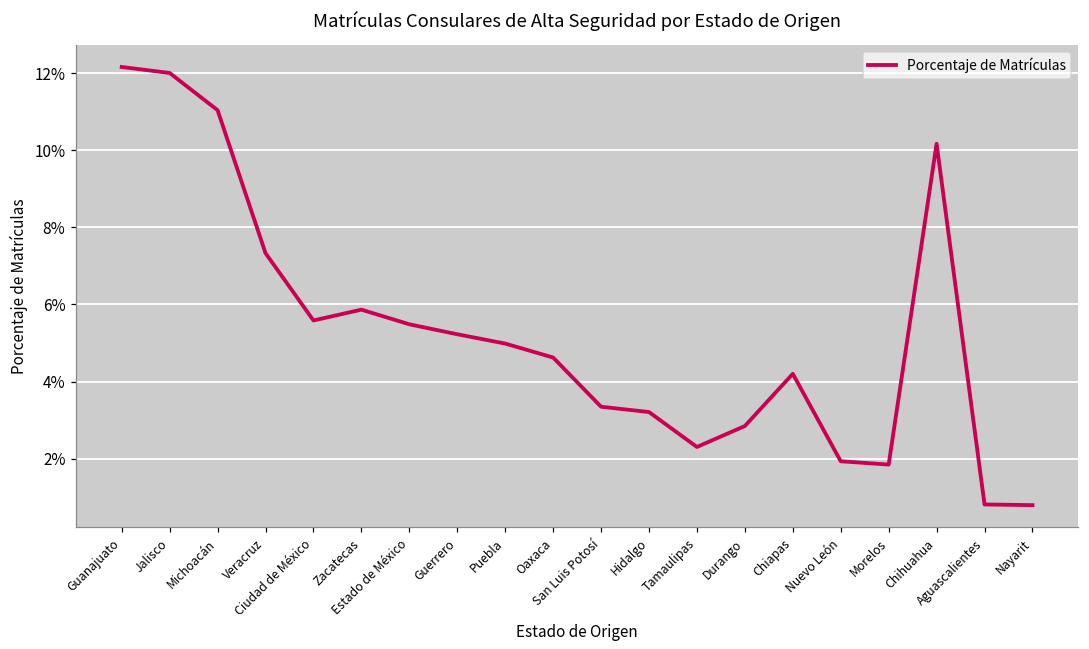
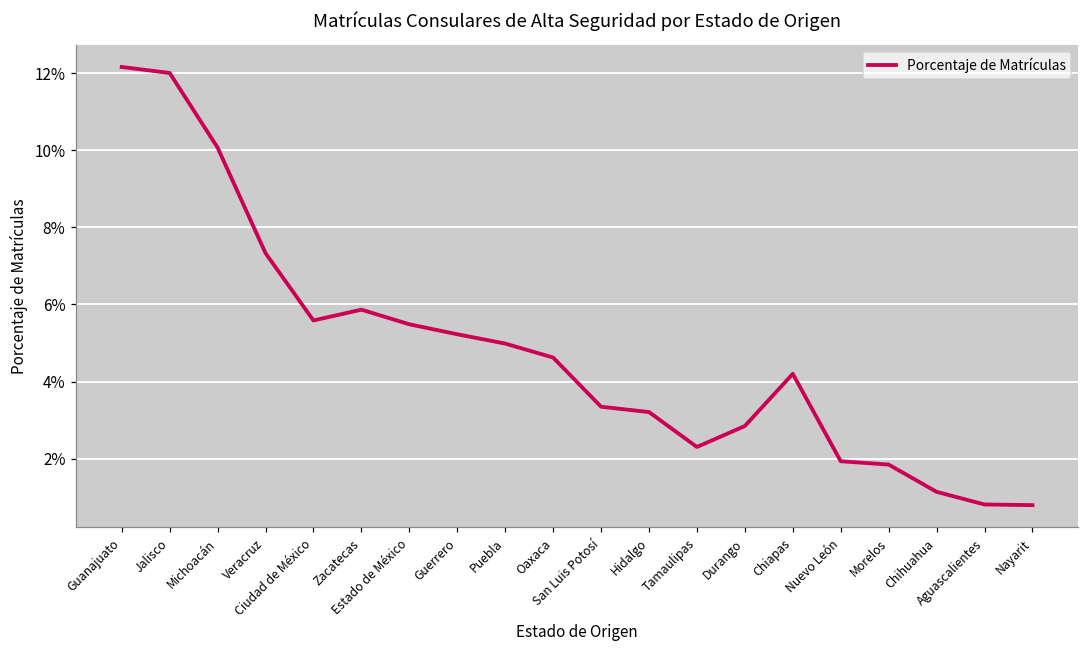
  {
    "Guanajuato": "12.2%",
    "Jalisco": "12.0%",
-   "Michoacán": "11.0%",
+   "Michoacán": "10.1%",
    "Veracruz": "7.3%",
    "Ciudad de México": "5.6%",
    "Zacatecas": "5.9%",
    "Estado de México": "5.5%",
    "Guerrero": "5.2%",
    "Puebla": "5.0%",
    "Oaxaca": "4.6%",
    "San Luis Potosí": "3.3%",
    "Hidalgo": "3.2%",
    "Tamaulipas": "2.3%",
    "Durango": "2.8%",
    "Chiapas": "4.2%",
    "Nuevo León": "1.9%",
    "Morelos": "1.8%",
-   "Chihuahua": "10.2%",
+   "Chihuahua": "1.1%",
    "Aguascalientes": "0.8%",
    "Nayarit": "0.8%"
  }
